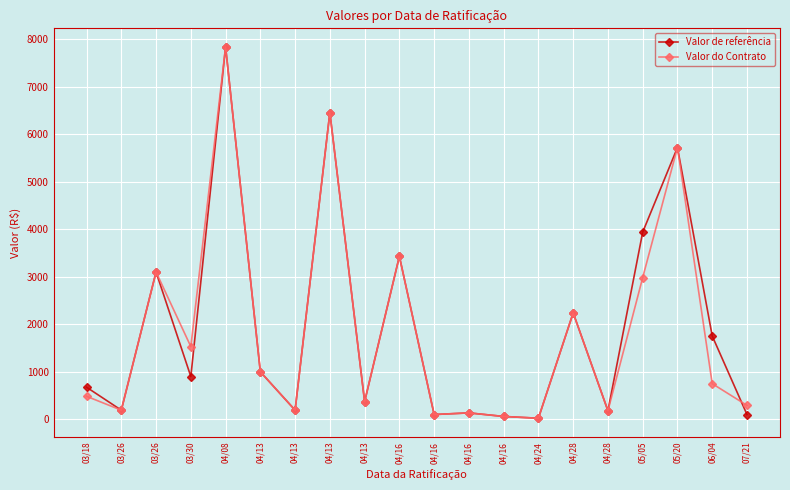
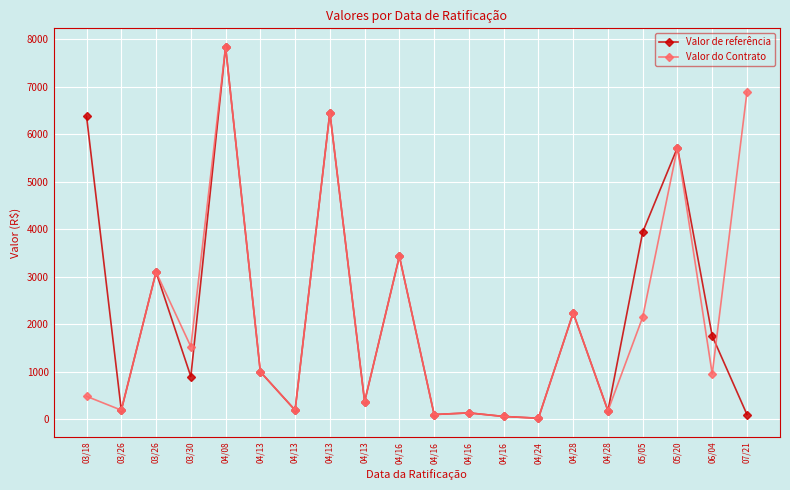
  {
    "Valor de referência": {
-     "03/18": 700,
+     "03/18": 6400,
      "03/30": 900,
      "05/05": 3900,
      "06/04": 1800,
      "07/21": 100
    },
    "Valor do Contrato": {
      "03/18": 500,
      "03/30": 1500,
-     "05/05": 3000,
-     "06/04": 800,
-     "07/21": 300
+     "05/05": 2200,
+     "06/04": 1000,
+     "07/21": 6900
    }
  }
